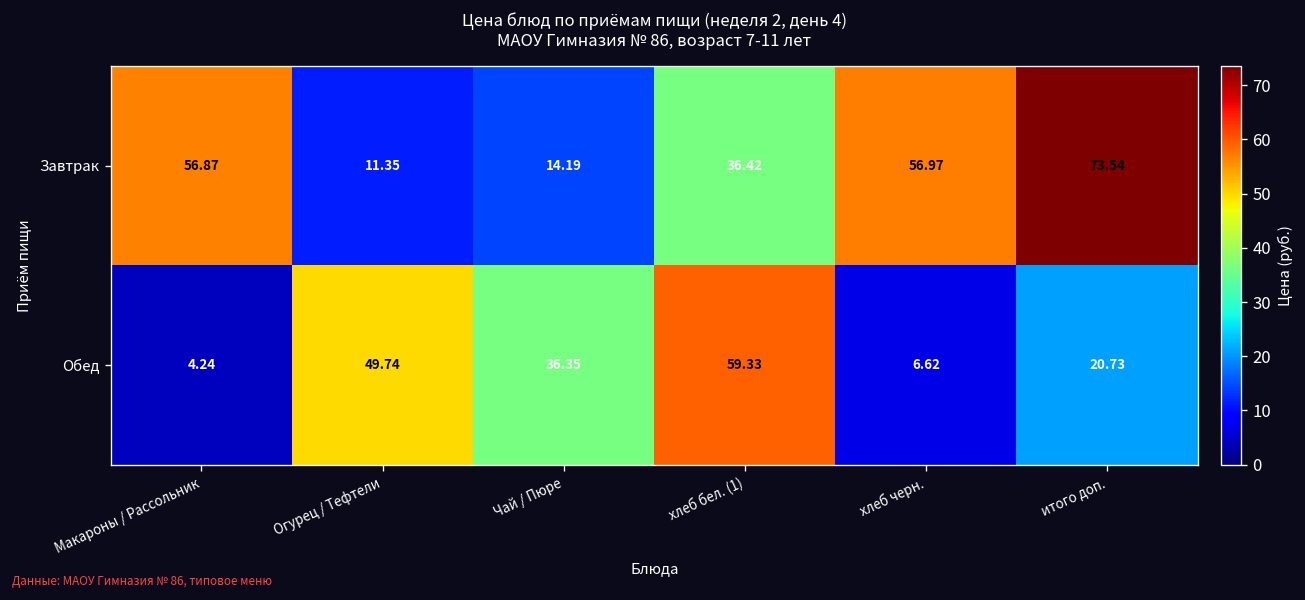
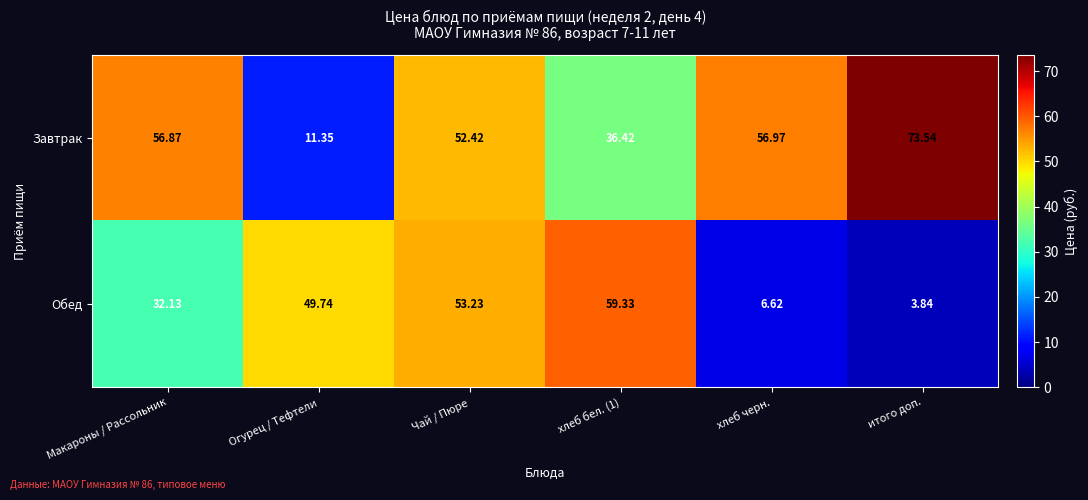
  {
    "Завтрак": {
      "Макароны / Рассольник": 56.87,
      "Огурец / Тефтели": 11.35,
-     "Чай / Пюре": 14.19,
+     "Чай / Пюре": 52.42,
      "хлеб бел. (1)": 36.42,
      "хлеб черн.": 56.97,
      "итого доп.": 73.54
    },
    "Обед": {
-     "Макароны / Рассольник": 4.24,
+     "Макароны / Рассольник": 32.13,
      "Огурец / Тефтели": 49.74,
-     "Чай / Пюре": 36.35,
+     "Чай / Пюре": 53.23,
      "хлеб бел. (1)": 59.33,
      "хлеб черн.": 6.62,
-     "итого доп.": 20.73
+     "итого доп.": 3.84
    }
  }
